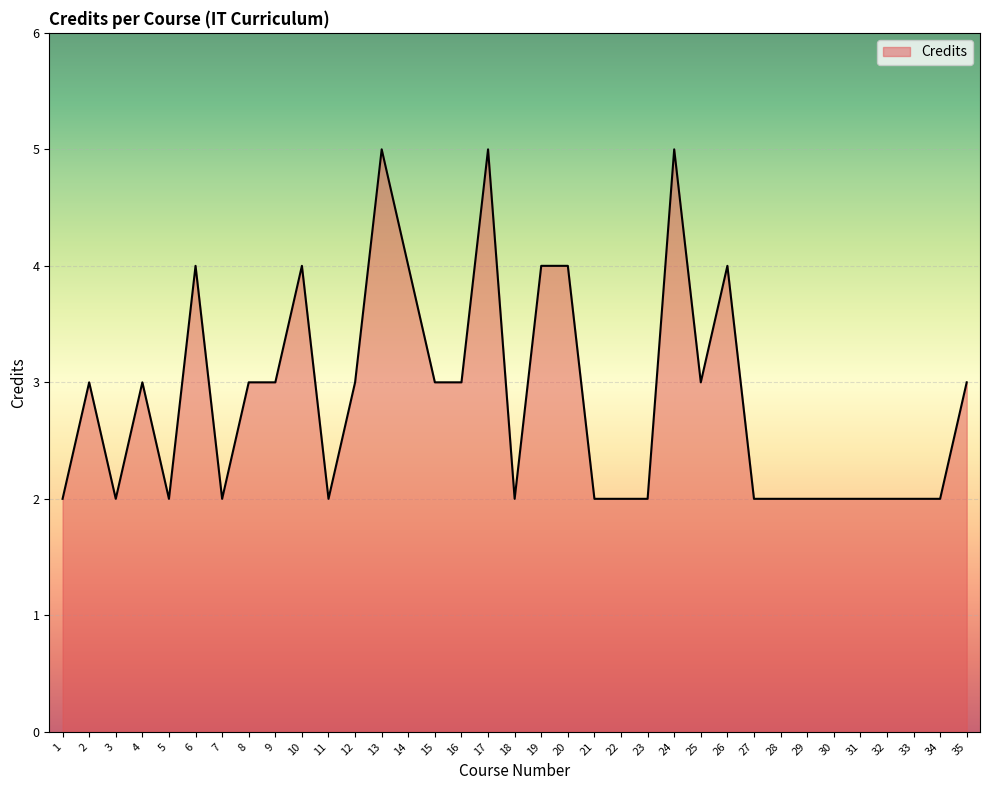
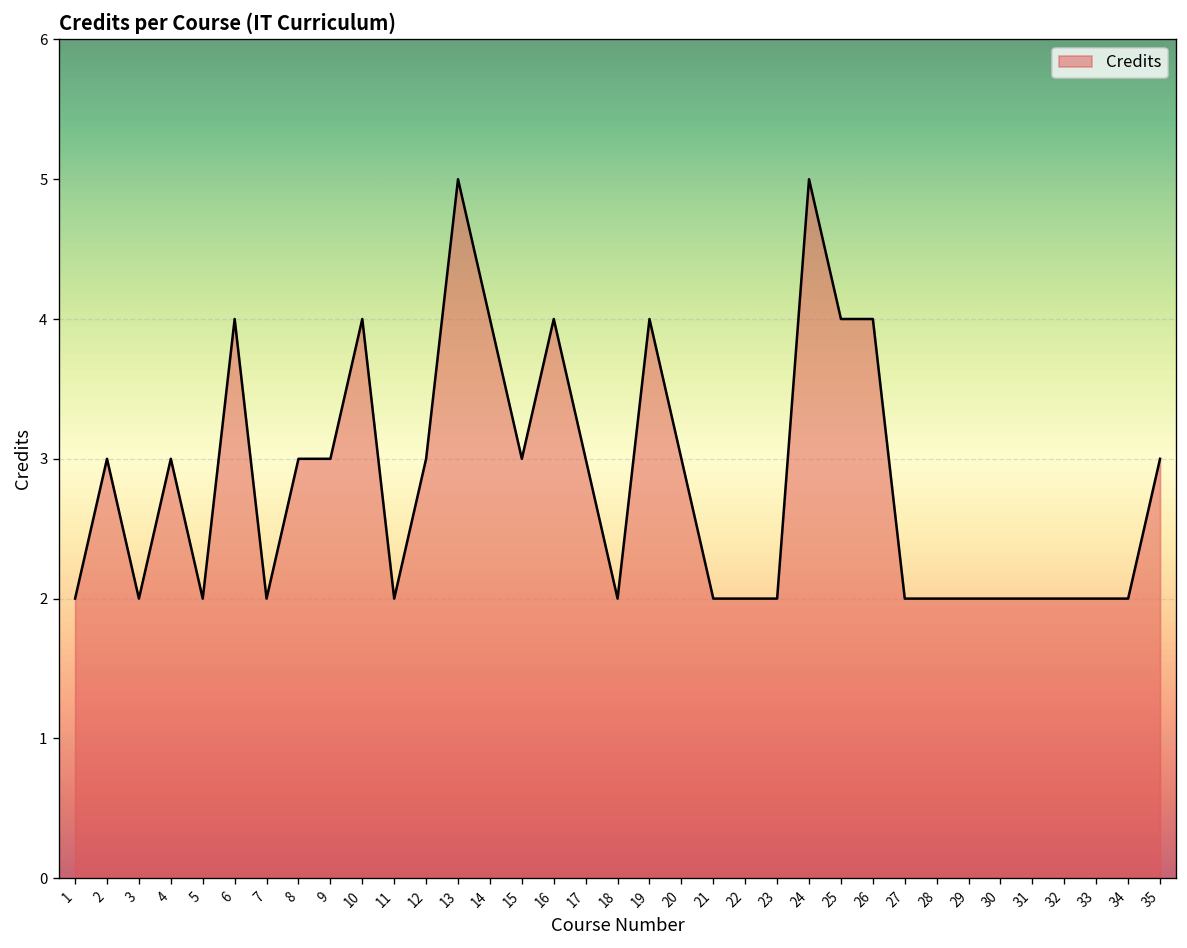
  {
    "1": 2,
    "2": 3,
    "3": 2,
    "4": 3,
    "5": 2,
    "6": 4,
    "7": 2,
    "8": 3,
    "9": 3,
    "10": 4,
    "11": 2,
    "12": 3,
    "13": 5,
    "14": 4,
    "15": 3,
-   "16": 3,
-   "17": 5,
+   "16": 4,
+   "17": 3,
    "18": 2,
    "19": 4,
-   "20": 4,
+   "20": 3,
    "21": 2,
    "22": 2,
    "23": 2,
    "24": 5,
-   "25": 3,
+   "25": 4,
    "26": 4,
    "27": 2,
    "28": 2,
    "29": 2,
    "30": 2,
    "31": 2,
    "32": 2,
    "33": 2,
    "34": 2,
    "35": 3
  }
